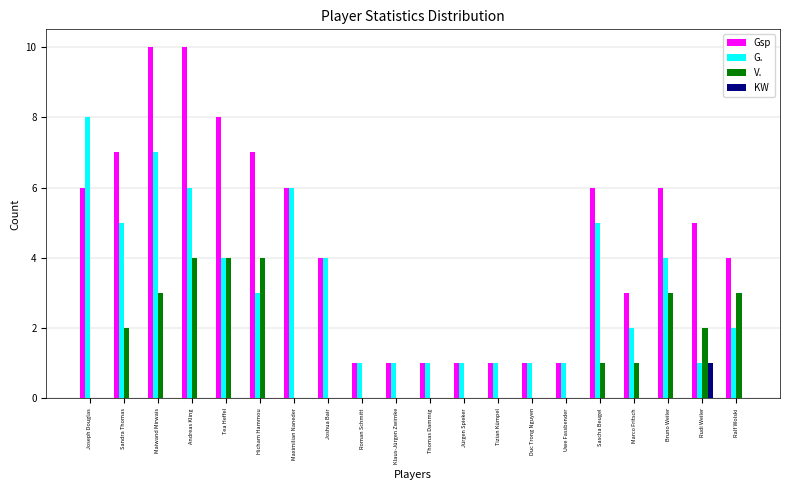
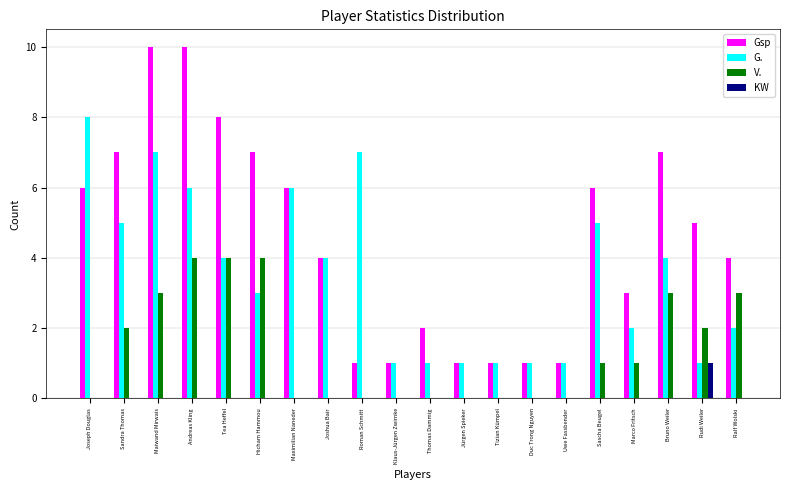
  {
    "Gsp": {
      "Joseph Douglas": 6,
      "Sandra Thomas": 7,
      "Maiwand Mirwais": 10,
      "Andreas Kling": 10,
      "Tea Heffel": 8,
      "Hicham Hammou": 7,
      "Maximilian Naneder": 6,
      "Joshua Bair": 4,
      "Roman Schmitt": 1,
      "Klaus-Jürgen Zwirnke": 1,
-     "Thomas Dammig": 1,
+     "Thomas Dammig": 2,
      "Jürgen Spieker": 1,
      "Tizian Kümpel": 1,
      "Duc Trong Nguyen": 1,
      "Uwe Fassbender": 1,
      "Sascha Beugel": 6,
      "Marco Fritsch": 3,
-     "Bruno Weiler": 6,
+     "Bruno Weiler": 7,
      "Rudi Weiler": 5,
      "Ralf Wolski": 4
    },
    "G.": {
      "Joseph Douglas": 8,
      "Sandra Thomas": 5,
      "Maiwand Mirwais": 7,
      "Andreas Kling": 6,
      "Tea Heffel": 4,
      "Hicham Hammou": 3,
      "Maximilian Naneder": 6,
      "Joshua Bair": 4,
-     "Roman Schmitt": 1,
+     "Roman Schmitt": 7,
      "Klaus-Jürgen Zwirnke": 1,
      "Thomas Dammig": 1,
      "Jürgen Spieker": 1,
      "Tizian Kümpel": 1,
      "Duc Trong Nguyen": 1,
      "Uwe Fassbender": 1,
      "Sascha Beugel": 5,
      "Marco Fritsch": 2,
      "Bruno Weiler": 4,
      "Rudi Weiler": 1,
      "Ralf Wolski": 2
    },
    "V.": {
      "Joseph Douglas": 0,
      "Sandra Thomas": 2,
      "Maiwand Mirwais": 3,
      "Andreas Kling": 4,
      "Tea Heffel": 4,
      "Hicham Hammou": 4,
      "Maximilian Naneder": 0,
      "Joshua Bair": 0,
      "Roman Schmitt": 0,
      "Klaus-Jürgen Zwirnke": 0,
      "Thomas Dammig": 0,
      "Jürgen Spieker": 0,
      "Tizian Kümpel": 0,
      "Duc Trong Nguyen": 0,
      "Uwe Fassbender": 0,
      "Sascha Beugel": 1,
      "Marco Fritsch": 1,
      "Bruno Weiler": 3,
      "Rudi Weiler": 2,
      "Ralf Wolski": 3
    },
    "KW": {
      "Joseph Douglas": 0,
      "Sandra Thomas": 0,
      "Maiwand Mirwais": 0,
      "Andreas Kling": 0,
      "Tea Heffel": 0,
      "Hicham Hammou": 0,
      "Maximilian Naneder": 0,
      "Joshua Bair": 0,
      "Roman Schmitt": 0,
      "Klaus-Jürgen Zwirnke": 0,
      "Thomas Dammig": 0,
      "Jürgen Spieker": 0,
      "Tizian Kümpel": 0,
      "Duc Trong Nguyen": 0,
      "Uwe Fassbender": 0,
      "Sascha Beugel": 0,
      "Marco Fritsch": 0,
      "Bruno Weiler": 0,
      "Rudi Weiler": 1,
      "Ralf Wolski": 0
    }
  }
